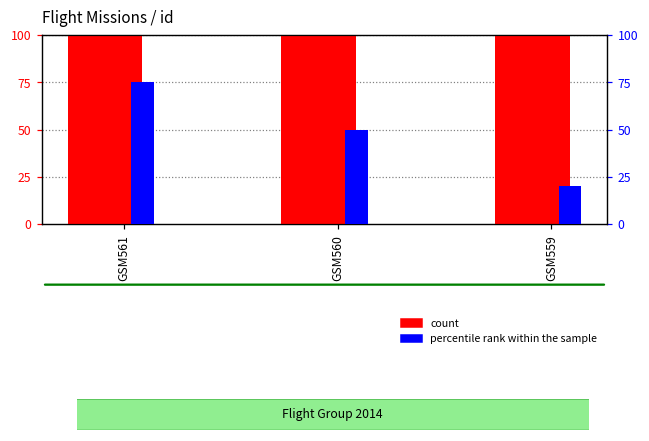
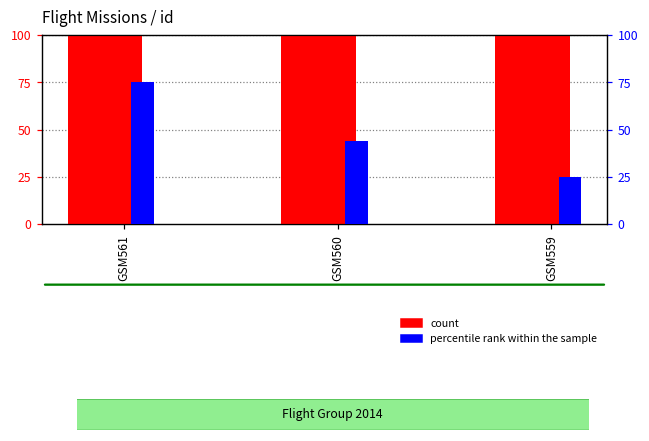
  {
    "percentile rank within the sample": {
      "GSM561": 75,
-     "GSM560": 50,
-     "GSM559": 20
+     "GSM560": 44,
+     "GSM559": 25
    }
  }
